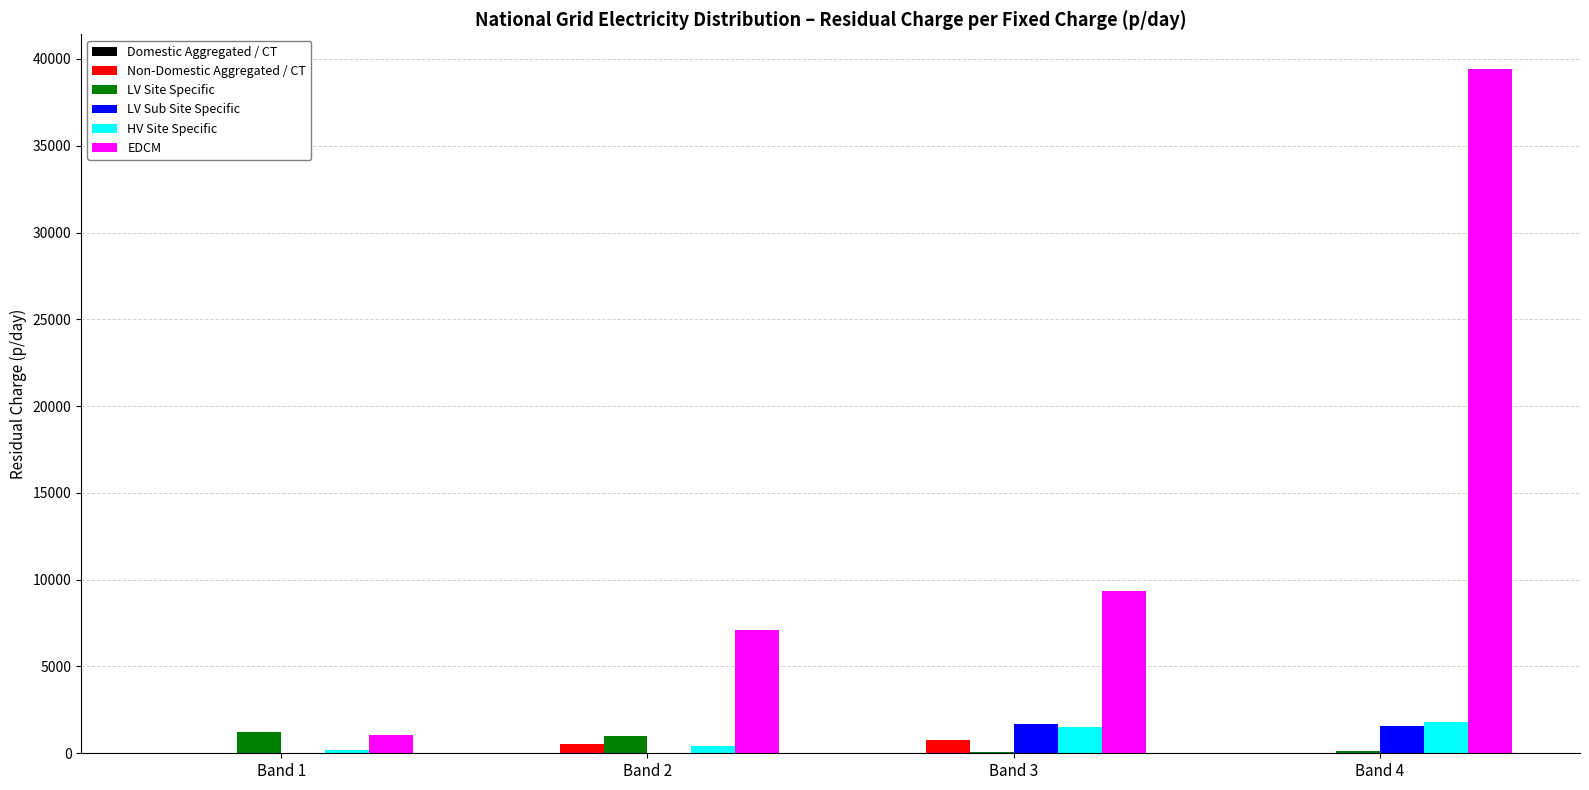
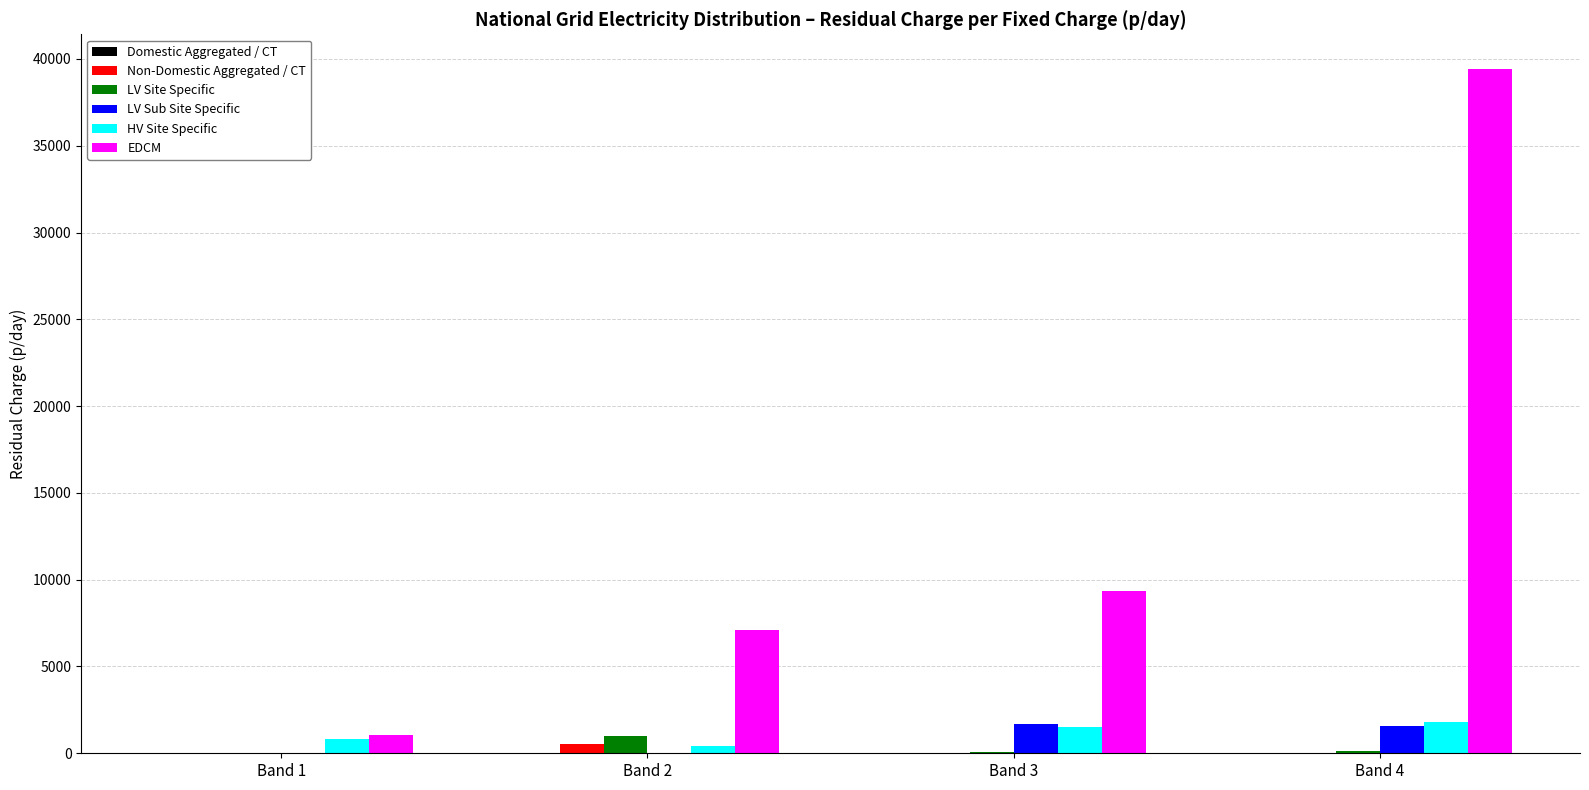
  {
    "Domestic Aggregated / CT": {
      "Band 2": 0,
      "Band 3": 0,
      "Band 4": 0
    },
    "Non-Domestic Aggregated / CT": {
      "Band 2": 500,
-     "Band 3": 800
+     "Band 3": 0
    },
    "LV Site Specific": {
-     "Band 1": 1200,
+     "Band 1": 0,
      "Band 2": 1000,
      "Band 4": 200
    },
    "LV Sub Site Specific": {
      "Band 3": 1700,
      "Band 4": 1600
    },
    "HV Site Specific": {
-     "Band 1": 200,
+     "Band 1": 800,
      "Band 2": 400,
      "Band 3": 1500,
      "Band 4": 1800
    },
    "EDCM": {
      "Band 1": 1100,
      "Band 2": 7100,
      "Band 3": 9300,
      "Band 4": 39500
    }
  }
